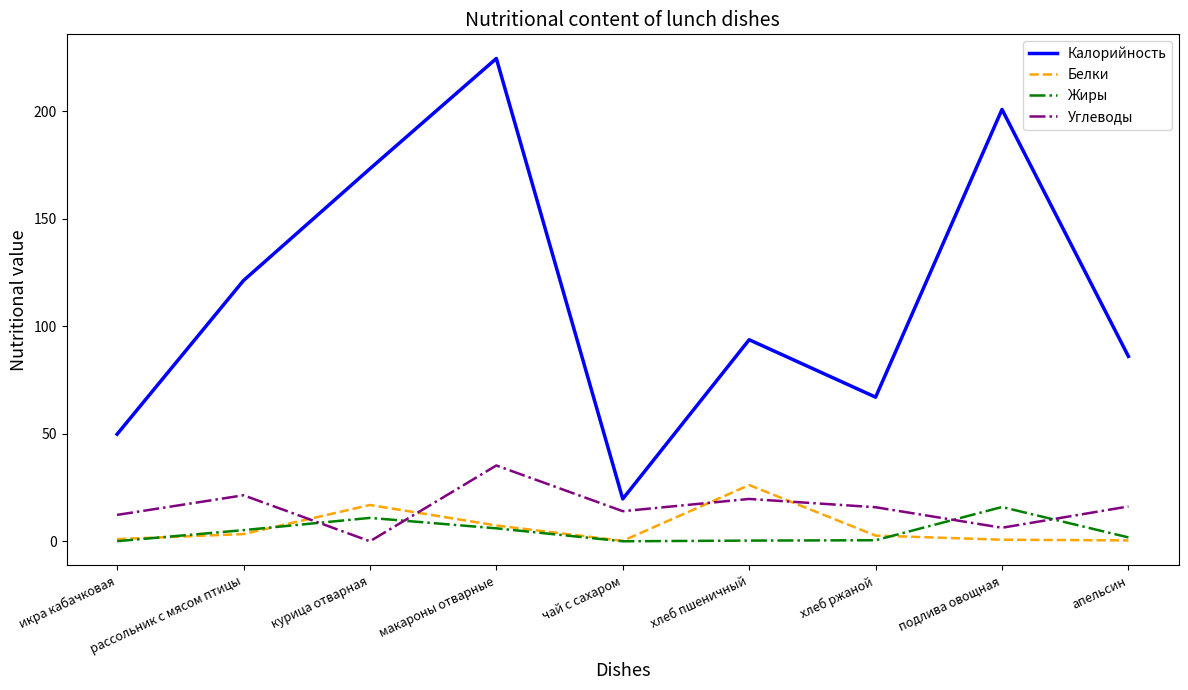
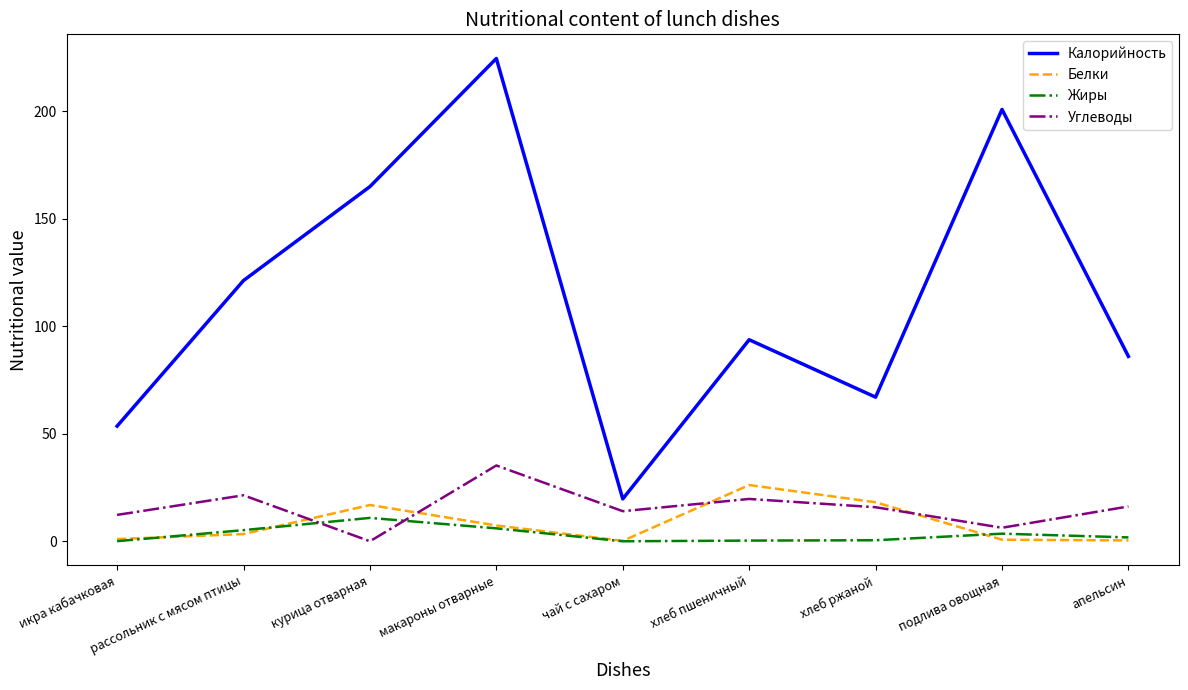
  {
    "Калорийность": {
-     "икра кабачковая": 50,
+     "икра кабачковая": 54,
      "рассольник с мясом птицы": 121,
-     "курица отварная": 173,
+     "курица отварная": 165,
      "макароны отварные": 225,
      "чай с сахаром": 20,
      "хлеб пшеничный": 94,
      "хлеб ржаной": 67,
      "подлива овощная": 201,
      "апельсин": 86
    },
    "Белки": {
      "рассольник с мясом птицы": 3,
      "курица отварная": 17,
      "макароны отварные": 7,
      "хлеб пшеничный": 26,
-     "хлеб ржаной": 3,
+     "хлеб ржаной": 18,
      "подлива овощная": 1,
      "апельсин": 0
    },
    "Жиры": {
      "рассольник с мясом птицы": 5,
      "курица отварная": 11,
      "макароны отварные": 6,
      "хлеб пшеничный": 0,
      "хлеб ржаной": 0,
-     "подлива овощная": 16,
+     "подлива овощная": 4,
      "апельсин": 2
    },
    "Углеводы": {
      "икра кабачковая": 12,
      "рассольник с мясом птицы": 21,
      "курица отварная": 0,
      "макароны отварные": 35,
      "чай с сахаром": 14,
      "хлеб пшеничный": 20,
      "хлеб ржаной": 16,
      "подлива овощная": 6,
      "апельсин": 16
    }
  }
